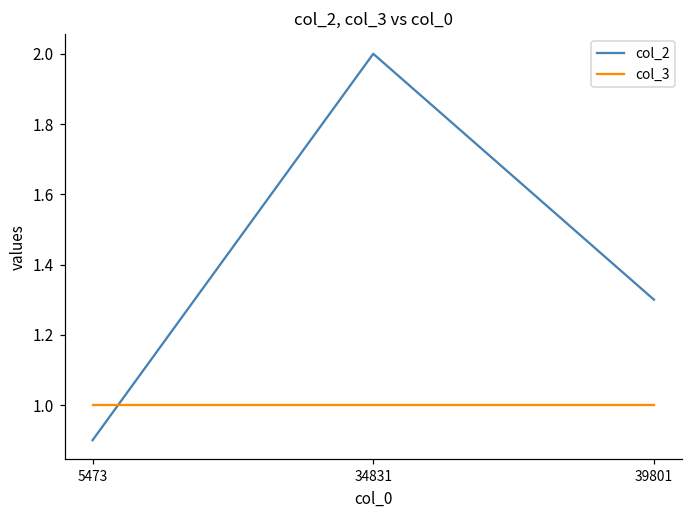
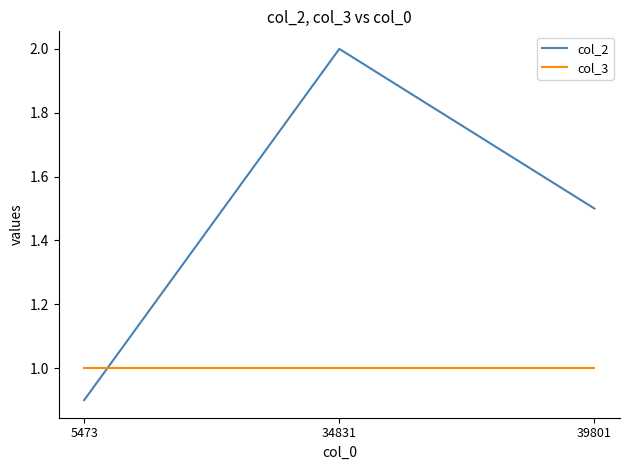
  {
    "col_2": {
      "5473": 0.9,
      "34831": 2.0,
-     "39801": 1.3
+     "39801": 1.5
    },
    "col_3": {
      "5473": 1.0,
      "34831": 1.0,
      "39801": 1.0
    }
  }
